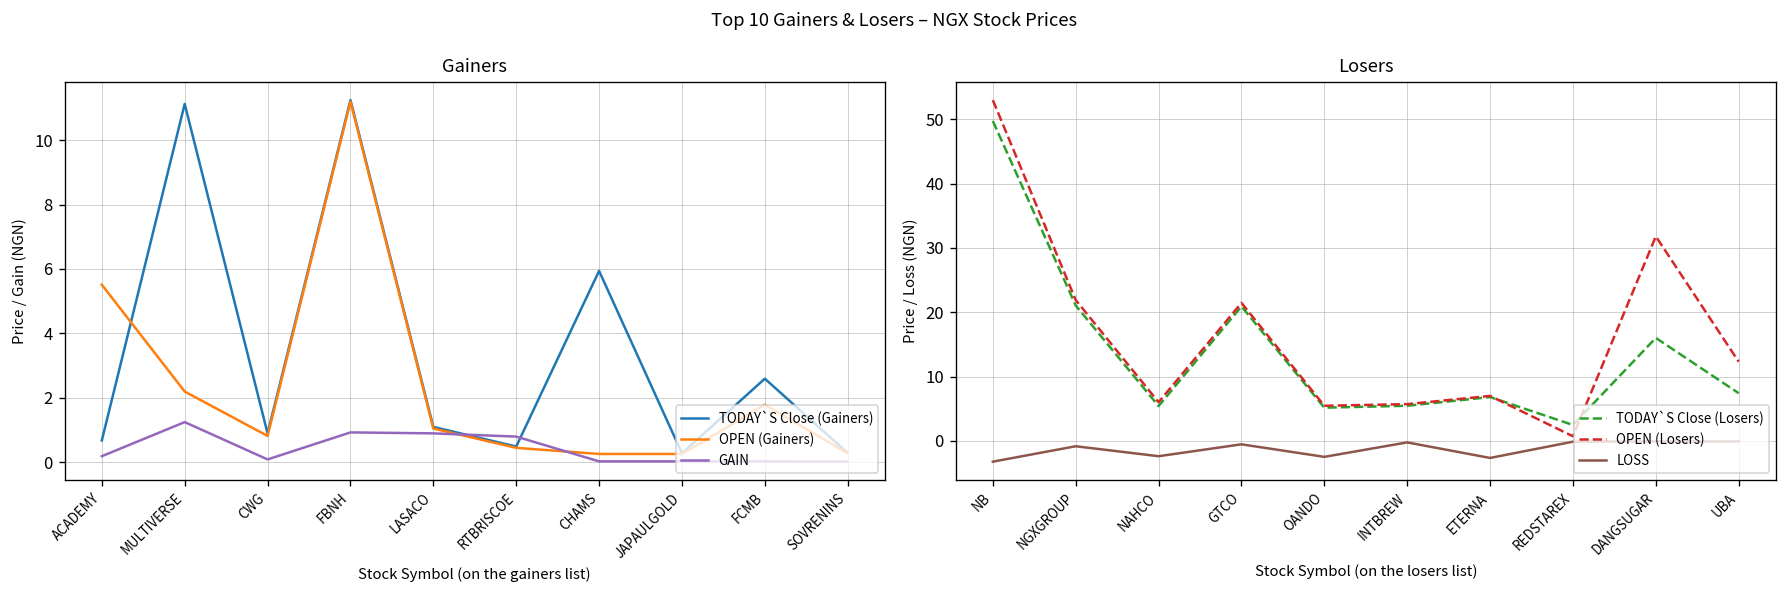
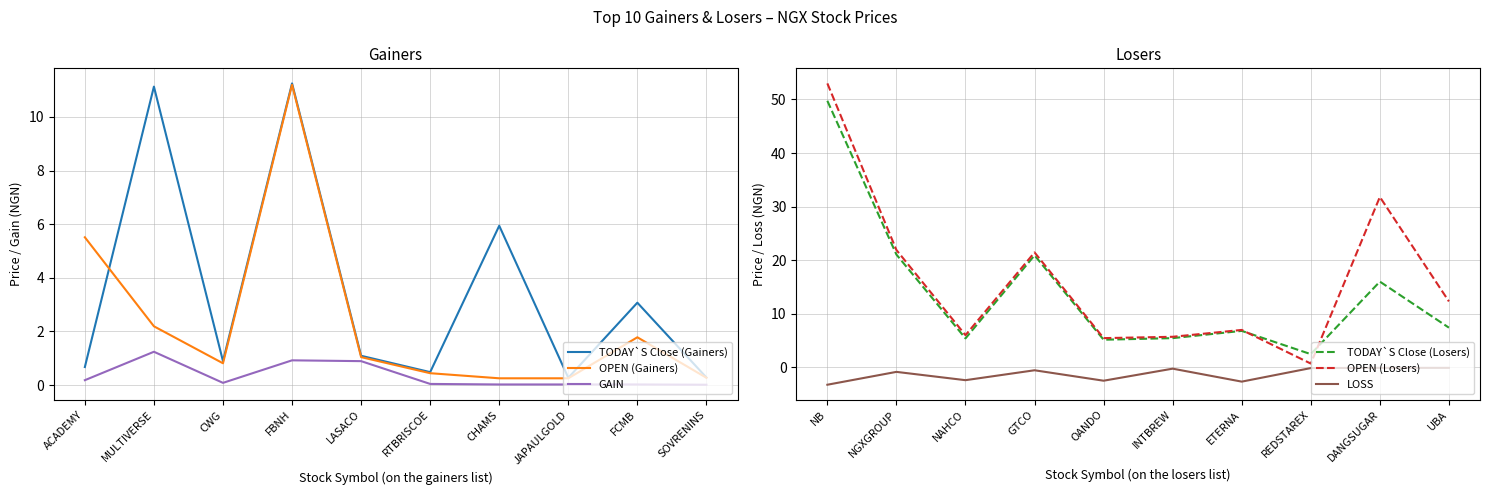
  {
    "Gainers": {
      "TODAY`S Close (Gainers)": {
        "ACADEMY": 0.7,
        "MULTIVERSE": 11.1,
        "CHAMS": 5.9,
-       "FCMB": 2.6
+       "FCMB": 3.1
      },
      "OPEN (Gainers)": {
        "ACADEMY": 5.5,
        "MULTIVERSE": 2.2,
        "CHAMS": 0.3,
        "FCMB": 1.8
      },
      "GAIN": {
        "ACADEMY": 0.2,
        "MULTIVERSE": 1.2,
        "CWG": 0.1,
        "FBNH": 0.9,
        "LASACO": 0.9,
-       "RTBRISCOE": 0.8,
+       "RTBRISCOE": 0.0,
        "CHAMS": 0.0
      }
    },
    "Losers": {
      "TODAY`S Close (Losers)": {
        "NB": 50,
        "NGXGROUP": 21,
        "NAHCO": 5,
        "GTCO": 21,
        "REDSTAREX": 2,
        "DANGSUGAR": 16,
        "UBA": 7
      },
      "OPEN (Losers)": {
        "NB": 53,
        "NGXGROUP": 22,
        "NAHCO": 6,
        "GTCO": 21,
        "REDSTAREX": 1,
        "DANGSUGAR": 32,
        "UBA": 12
      },
      "LOSS": {
        "NB": -3,
        "NGXGROUP": -1,
        "NAHCO": -2,
        "GTCO": -1,
        "OANDO": -3,
        "INTBREW": 0,
        "ETERNA": -3,
        "REDSTAREX": 0
      }
    }
  }
